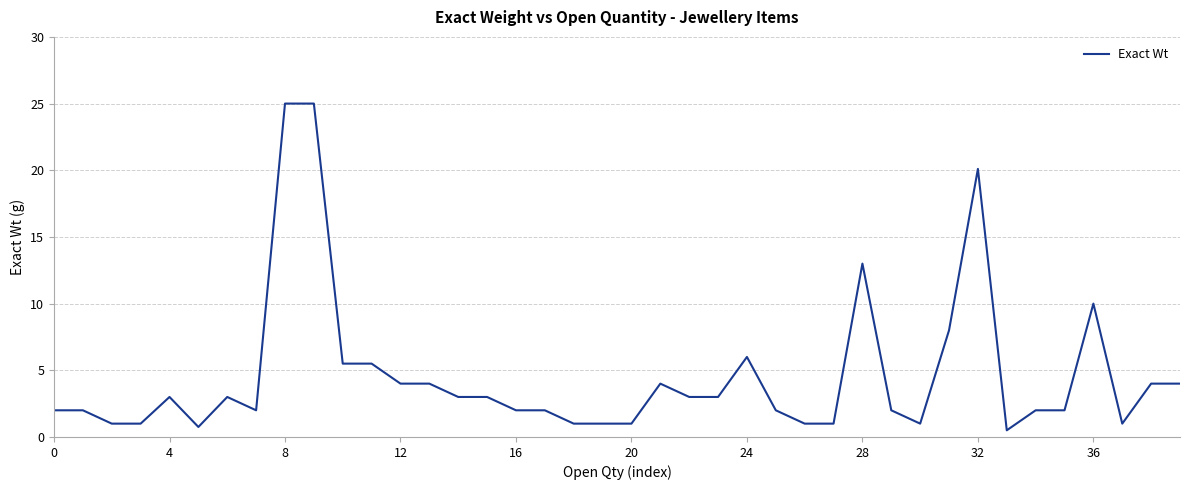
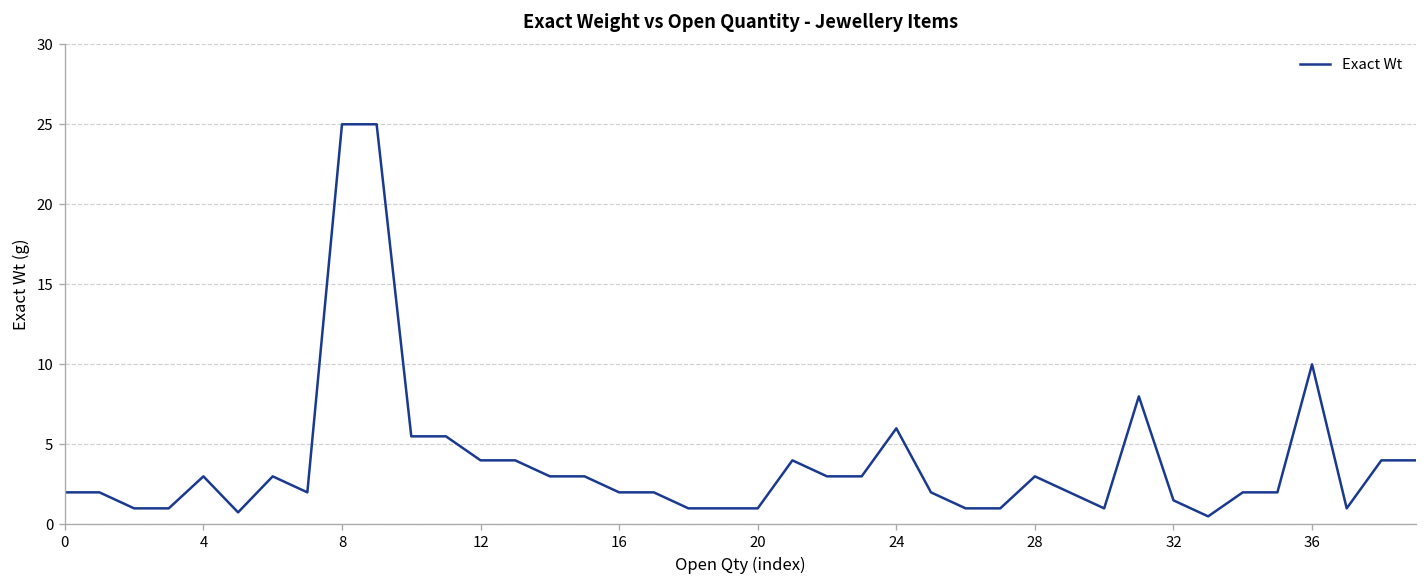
  {
    "0": 2.0,
    "4": 3.0,
    "8": 25.0,
    "12": 4.0,
    "16": 2.0,
    "20": 1.0,
    "24": 6.0,
-   "28": 13,
-   "32": 20.1,
+   "28": 3,
+   "32": 1.5,
    "36": 10.0
  }
